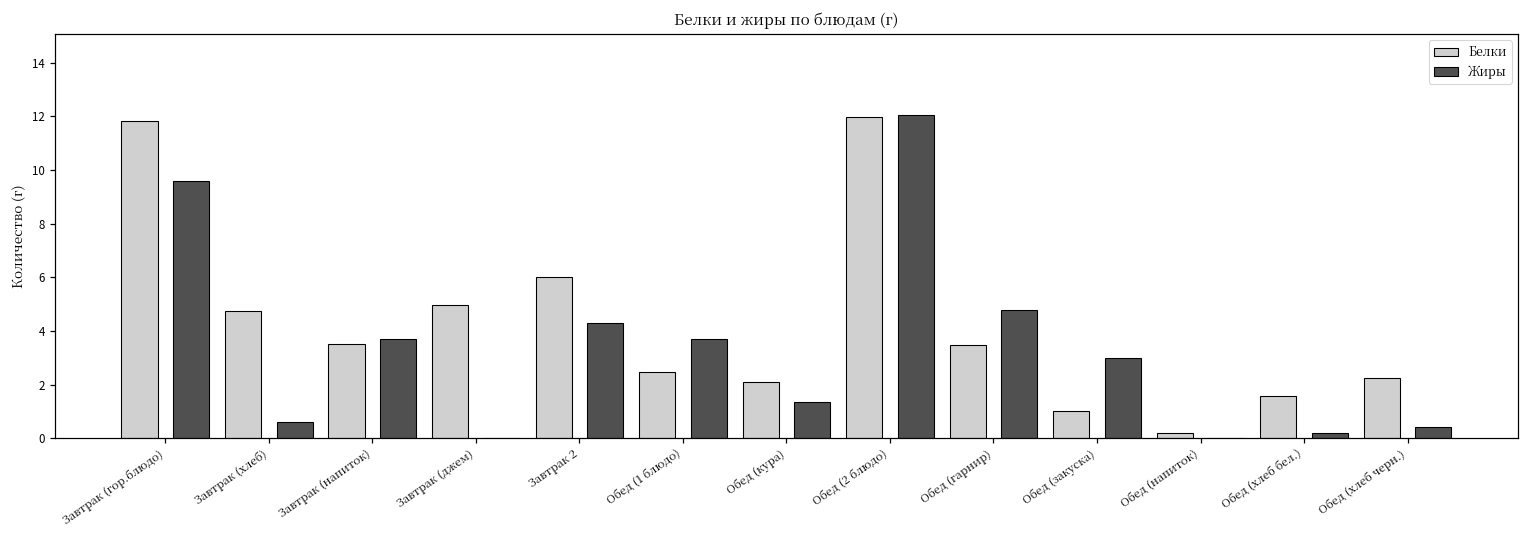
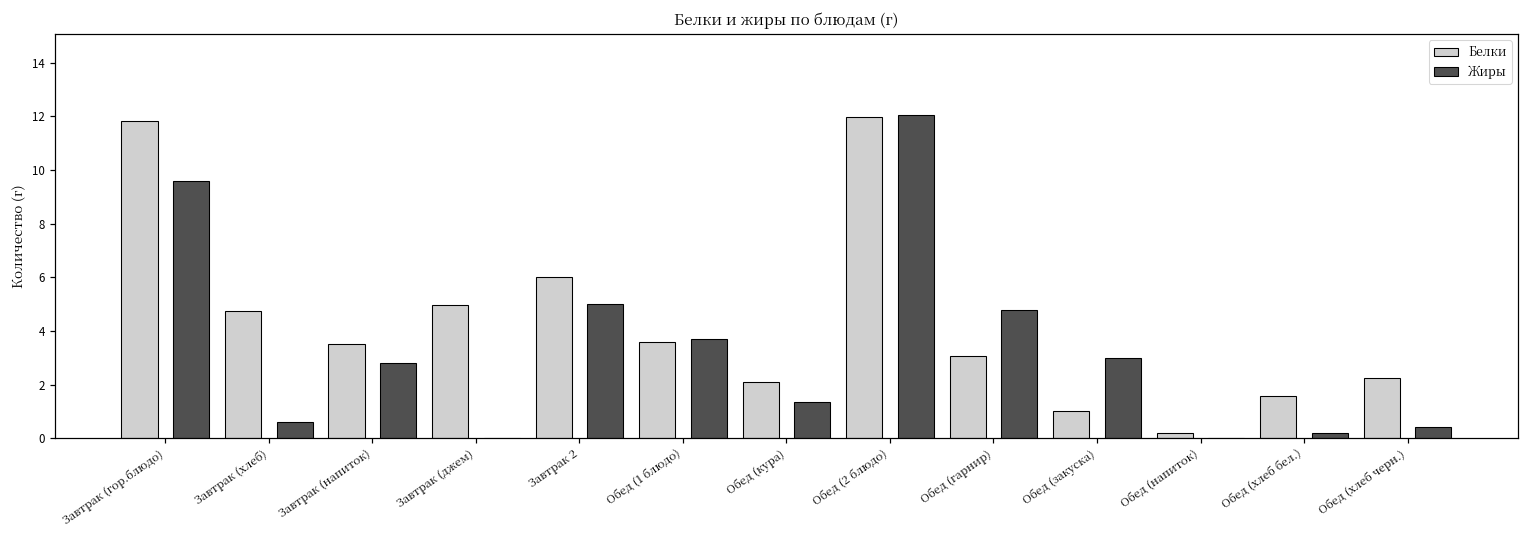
  {
    "Белки": {
      "Завтрак (гор.блюдо)": 11.8,
      "Завтрак (хлеб)": 4.7,
      "Завтрак (напиток)": 3.5,
      "Завтрак (джем)": 5.0,
      "Завтрак 2": 6.0,
-     "Обед (1 блюдо)": 2.5,
+     "Обед (1 блюдо)": 3.6,
      "Обед (кура)": 2.1,
      "Обед (2 блюдо)": 12.0,
-     "Обед (гарнир)": 3.5,
+     "Обед (гарнир)": 3.1,
      "Обед (закуска)": 1.0,
      "Обед (напиток)": 0.2,
      "Обед (хлеб бел.)": 1.6,
      "Обед (хлеб черн.)": 2.2
    },
    "Жиры": {
      "Завтрак (гор.блюдо)": 9.6,
      "Завтрак (хлеб)": 0.6,
-     "Завтрак (напиток)": 3.7,
+     "Завтрак (напиток)": 2.8,
      "Завтрак (джем)": 0.0,
-     "Завтрак 2": 4.3,
+     "Завтрак 2": 5.0,
      "Обед (1 блюдо)": 3.7,
      "Обед (кура)": 1.4,
      "Обед (2 блюдо)": 12.1,
      "Обед (гарнир)": 4.8,
      "Обед (закуска)": 3.0,
      "Обед (напиток)": 0.0,
      "Обед (хлеб бел.)": 0.2,
      "Обед (хлеб черн.)": 0.4
    }
  }
